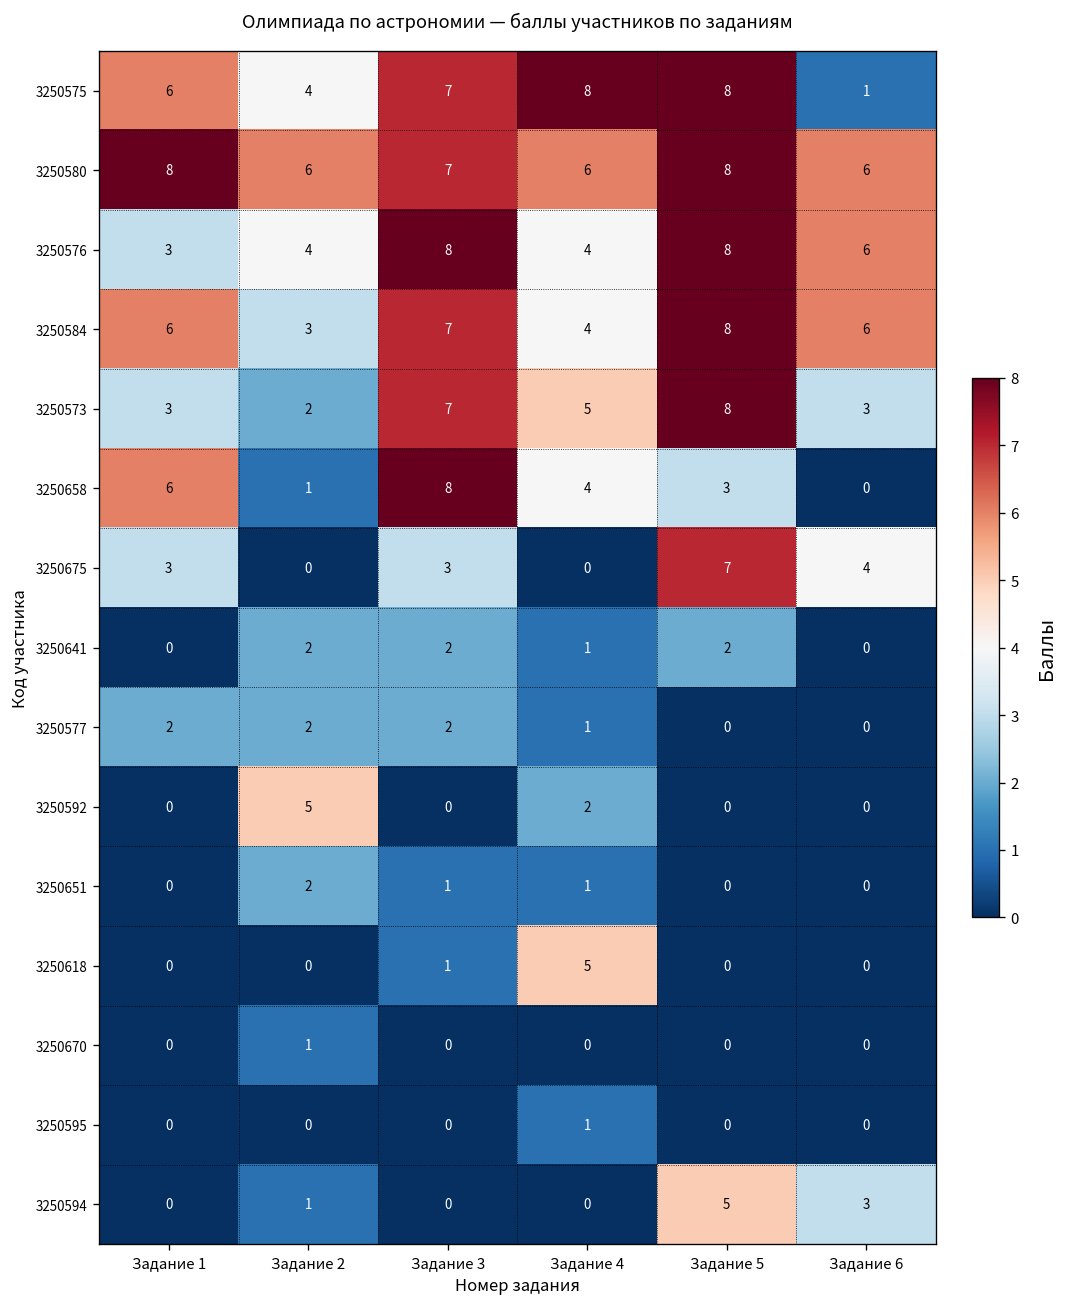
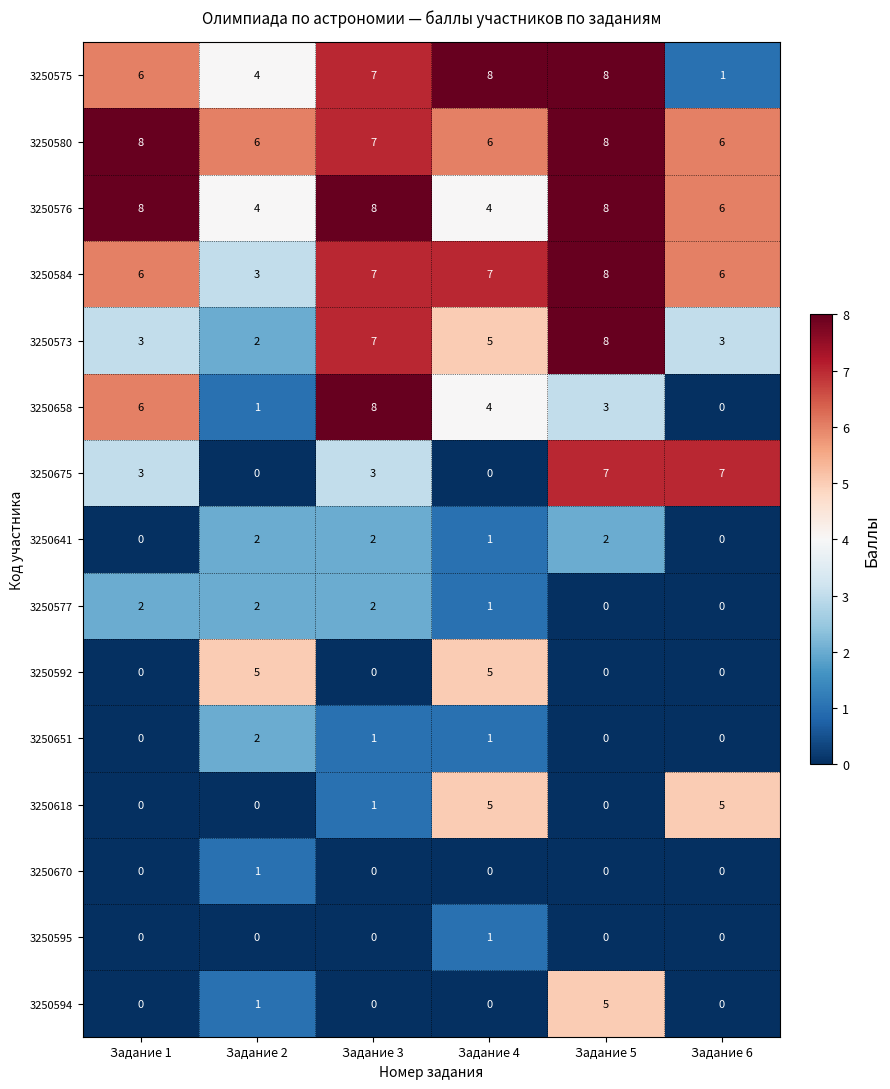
  {
    "3250575": {
      "Задание 1": 6,
      "Задание 2": 4,
      "Задание 3": 7,
      "Задание 4": 8,
      "Задание 5": 8,
      "Задание 6": 1
    },
    "3250580": {
      "Задание 1": 8,
      "Задание 2": 6,
      "Задание 3": 7,
      "Задание 4": 6,
      "Задание 5": 8,
      "Задание 6": 6
    },
    "3250576": {
-     "Задание 1": 3,
+     "Задание 1": 8,
      "Задание 2": 4,
      "Задание 3": 8,
      "Задание 4": 4,
      "Задание 5": 8,
      "Задание 6": 6
    },
    "3250584": {
      "Задание 1": 6,
      "Задание 2": 3,
      "Задание 3": 7,
-     "Задание 4": 4,
+     "Задание 4": 7,
      "Задание 5": 8,
      "Задание 6": 6
    },
    "3250573": {
      "Задание 1": 3,
      "Задание 2": 2,
      "Задание 3": 7,
      "Задание 4": 5,
      "Задание 5": 8,
      "Задание 6": 3
    },
    "3250658": {
      "Задание 1": 6,
      "Задание 2": 1,
      "Задание 3": 8,
      "Задание 4": 4,
      "Задание 5": 3,
      "Задание 6": 0
    },
    "3250675": {
      "Задание 1": 3,
      "Задание 2": 0,
      "Задание 3": 3,
      "Задание 4": 0,
      "Задание 5": 7,
-     "Задание 6": 4
+     "Задание 6": 7
    },
    "3250641": {
      "Задание 1": 0,
      "Задание 2": 2,
      "Задание 3": 2,
      "Задание 4": 1,
      "Задание 5": 2,
      "Задание 6": 0
    },
    "3250577": {
      "Задание 1": 2,
      "Задание 2": 2,
      "Задание 3": 2,
      "Задание 4": 1,
      "Задание 5": 0,
      "Задание 6": 0
    },
    "3250592": {
      "Задание 1": 0,
      "Задание 2": 5,
      "Задание 3": 0,
-     "Задание 4": 2,
+     "Задание 4": 5,
      "Задание 5": 0,
      "Задание 6": 0
    },
    "3250651": {
      "Задание 1": 0,
      "Задание 2": 2,
      "Задание 3": 1,
      "Задание 4": 1,
      "Задание 5": 0,
      "Задание 6": 0
    },
    "3250618": {
      "Задание 1": 0,
      "Задание 2": 0,
      "Задание 3": 1,
      "Задание 4": 5,
      "Задание 5": 0,
-     "Задание 6": 0
+     "Задание 6": 5
    },
    "3250670": {
      "Задание 1": 0,
      "Задание 2": 1,
      "Задание 3": 0,
      "Задание 4": 0,
      "Задание 5": 0,
      "Задание 6": 0
    },
    "3250595": {
      "Задание 1": 0,
      "Задание 2": 0,
      "Задание 3": 0,
      "Задание 4": 1,
      "Задание 5": 0,
      "Задание 6": 0
    },
    "3250594": {
      "Задание 1": 0,
      "Задание 2": 1,
      "Задание 3": 0,
      "Задание 4": 0,
      "Задание 5": 5,
-     "Задание 6": 3
+     "Задание 6": 0
    }
  }
